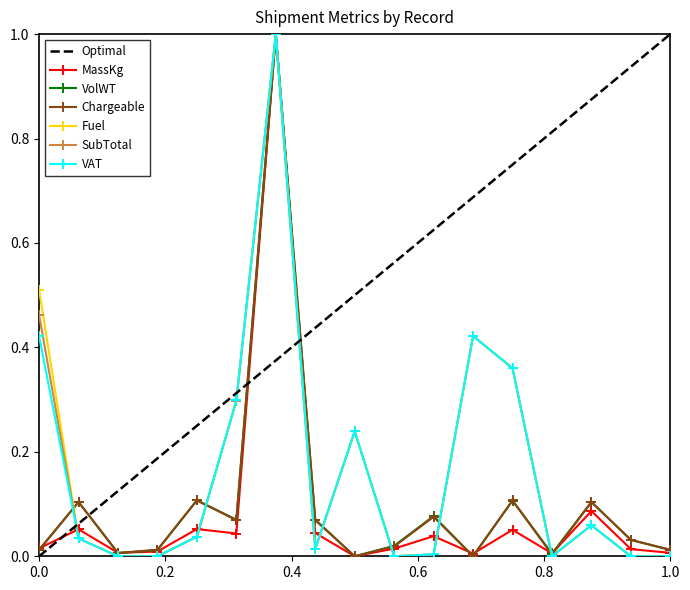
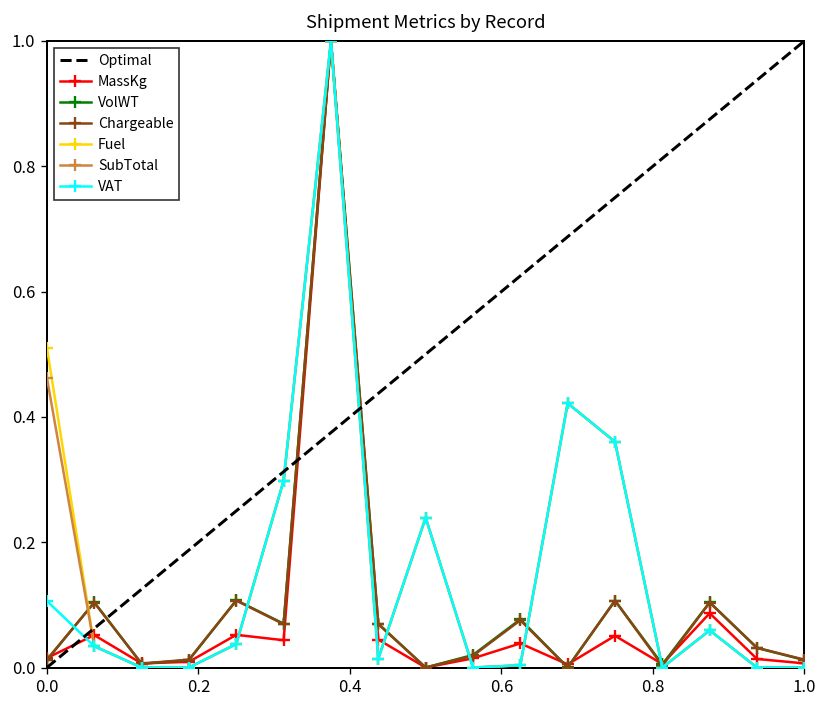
  {
    "Optimal": {
      "0.0": 0.00,
      "1.0": 1.00
    },
    "MassKg": {
      "1.0": 0.01
    },
    "Fuel": {
      "0.0": 0.51
    },
    "SubTotal": {
      "0.0": 0.46
    },
    "VAT": {
-     "0.0": 0.42
+     "0.0": 0.11
    }
  }
